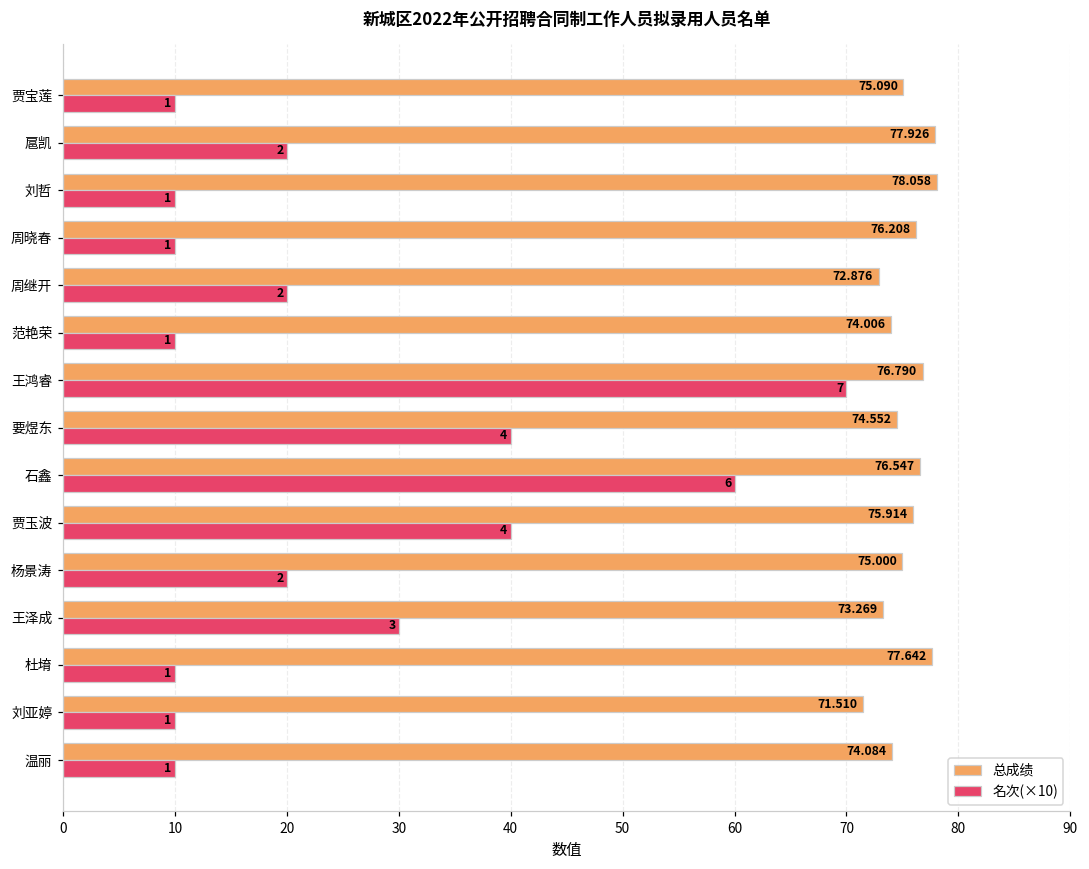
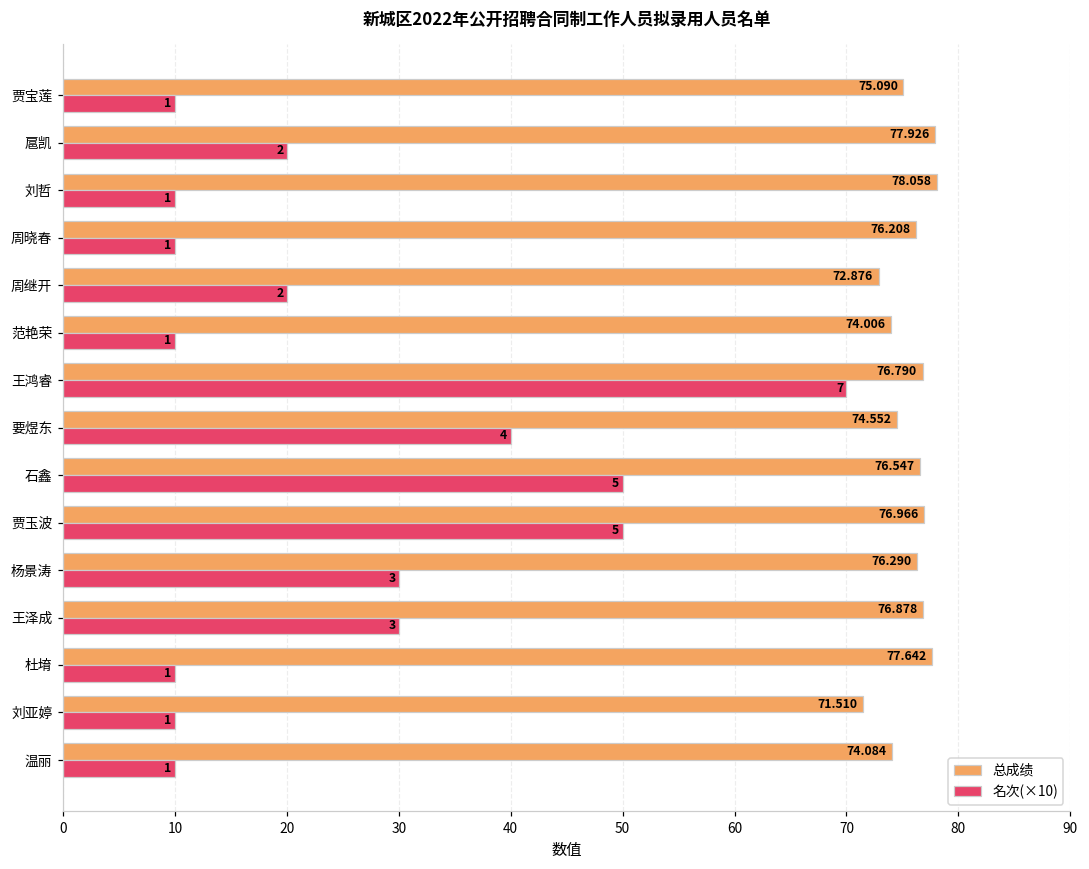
  {
    "总成绩": {
      "贾宝莲": 75.090,
      "扈凯": 77.926,
      "刘哲": 78.058,
      "周晓春": 76.208,
      "周继开": 72.876,
      "范艳荣": 74.006,
      "王鸿睿": 76.790,
      "要煜东": 74.552,
      "石鑫": 76.547,
-     "贾玉波": 75.914,
-     "杨景涛": 75.000,
-     "王泽成": 73.269,
+     "贾玉波": 76.966,
+     "杨景涛": 76.290,
+     "王泽成": 76.878,
      "杜堉": 77.642,
      "刘亚婷": 71.510,
      "温丽": 74.084
    },
    "名次(×10)": {
-     "石鑫": 6,
-     "贾玉波": 4,
-     "杨景涛": 2
+     "石鑫": 5,
+     "贾玉波": 5,
+     "杨景涛": 3
    }
  }
